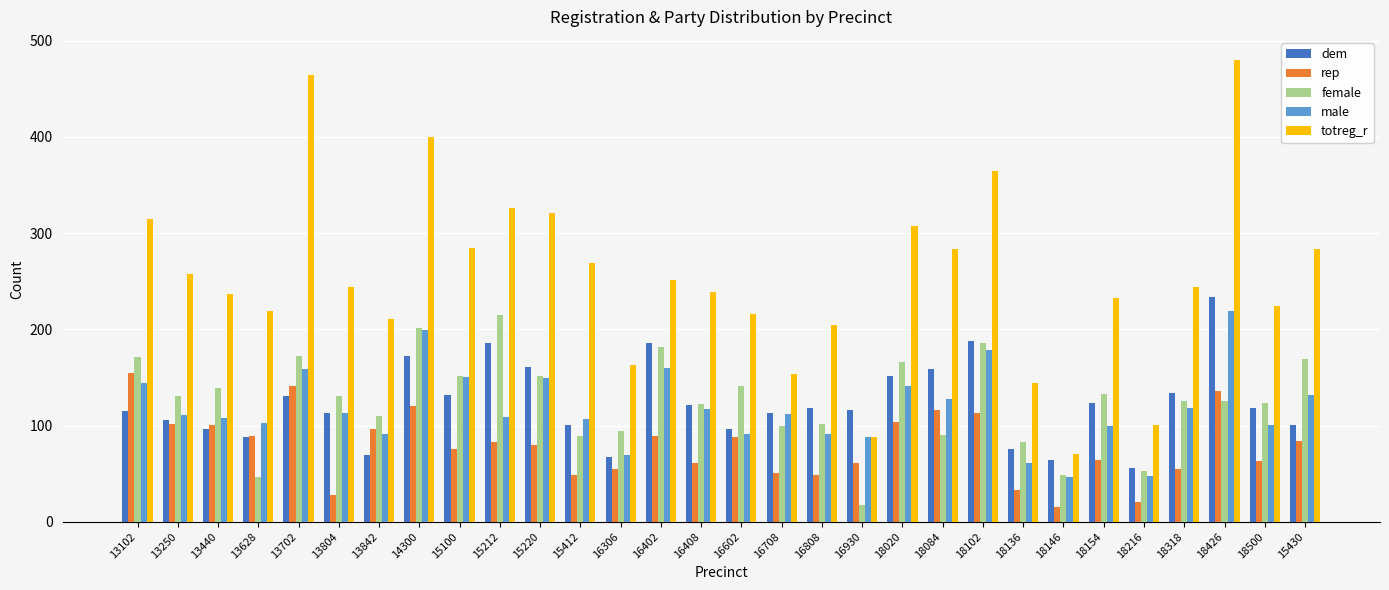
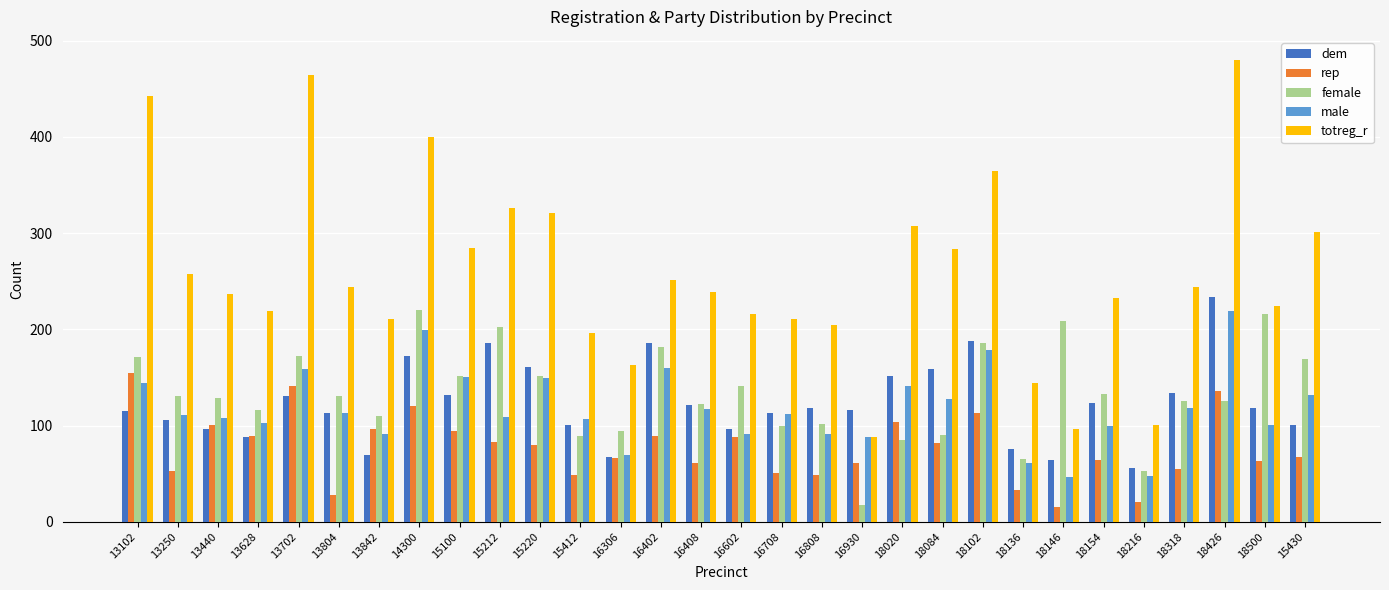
  {
    "rep": {
      "13102": 160,
-     "13250": 100,
+     "13250": 50,
      "13440": 100,
      "13628": 90,
      "13702": 140,
      "13804": 30,
      "13842": 100,
      "14300": 120,
-     "15100": 80,
+     "15100": 90,
      "15212": 80,
      "15220": 80,
      "15412": 50,
-     "16306": 60,
+     "16306": 70,
      "16402": 90,
      "16408": 60,
      "16602": 90,
      "16708": 50,
      "16808": 50,
      "16930": 60,
      "18020": 100,
-     "18084": 120,
+     "18084": 80,
      "18102": 110,
      "18136": 30,
      "18146": 20,
      "18154": 60,
      "18216": 20,
      "18318": 60,
      "18426": 140,
      "18500": 60,
-     "15430": 80
+     "15430": 70
    },
    "female": {
      "13102": 170,
      "13250": 130,
-     "13440": 140,
-     "13628": 50,
+     "13440": 130,
+     "13628": 120,
      "13702": 170,
      "13804": 130,
      "13842": 110,
-     "14300": 200,
+     "14300": 220,
      "15100": 150,
-     "15212": 220,
+     "15212": 200,
      "15220": 150,
      "15412": 90,
      "16306": 90,
      "16402": 180,
      "16408": 120,
      "16602": 140,
      "16708": 100,
      "16808": 100,
      "16930": 20,
-     "18020": 170,
+     "18020": 90,
      "18084": 90,
      "18102": 190,
-     "18136": 80,
-     "18146": 50,
+     "18136": 70,
+     "18146": 210,
      "18154": 130,
      "18216": 50,
      "18318": 130,
      "18426": 130,
-     "18500": 120,
+     "18500": 220,
      "15430": 170
    },
    "totreg_r": {
-     "13102": 320,
+     "13102": 440,
      "13250": 260,
      "13440": 240,
      "13628": 220,
      "13702": 460,
      "13804": 240,
      "13842": 210,
      "14300": 400,
      "15100": 290,
      "15212": 330,
      "15220": 320,
-     "15412": 270,
+     "15412": 200,
      "16306": 160,
      "16402": 250,
      "16408": 240,
      "16602": 220,
-     "16708": 150,
+     "16708": 210,
      "16808": 210,
      "16930": 90,
      "18020": 310,
      "18084": 280,
      "18102": 370,
      "18136": 140,
-     "18146": 70,
+     "18146": 100,
      "18154": 230,
      "18216": 100,
      "18318": 240,
      "18426": 480,
      "18500": 220,
-     "15430": 280
+     "15430": 300
    }
  }
